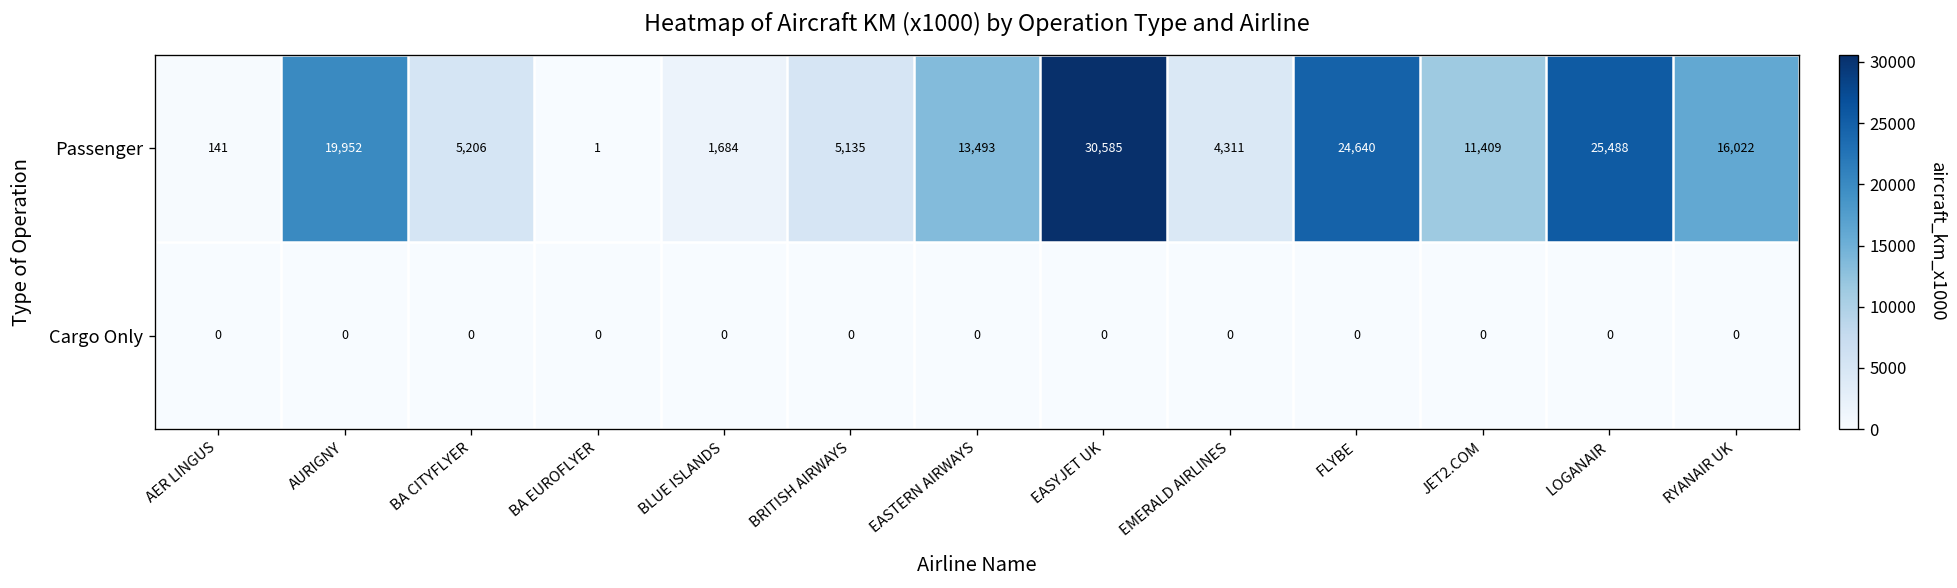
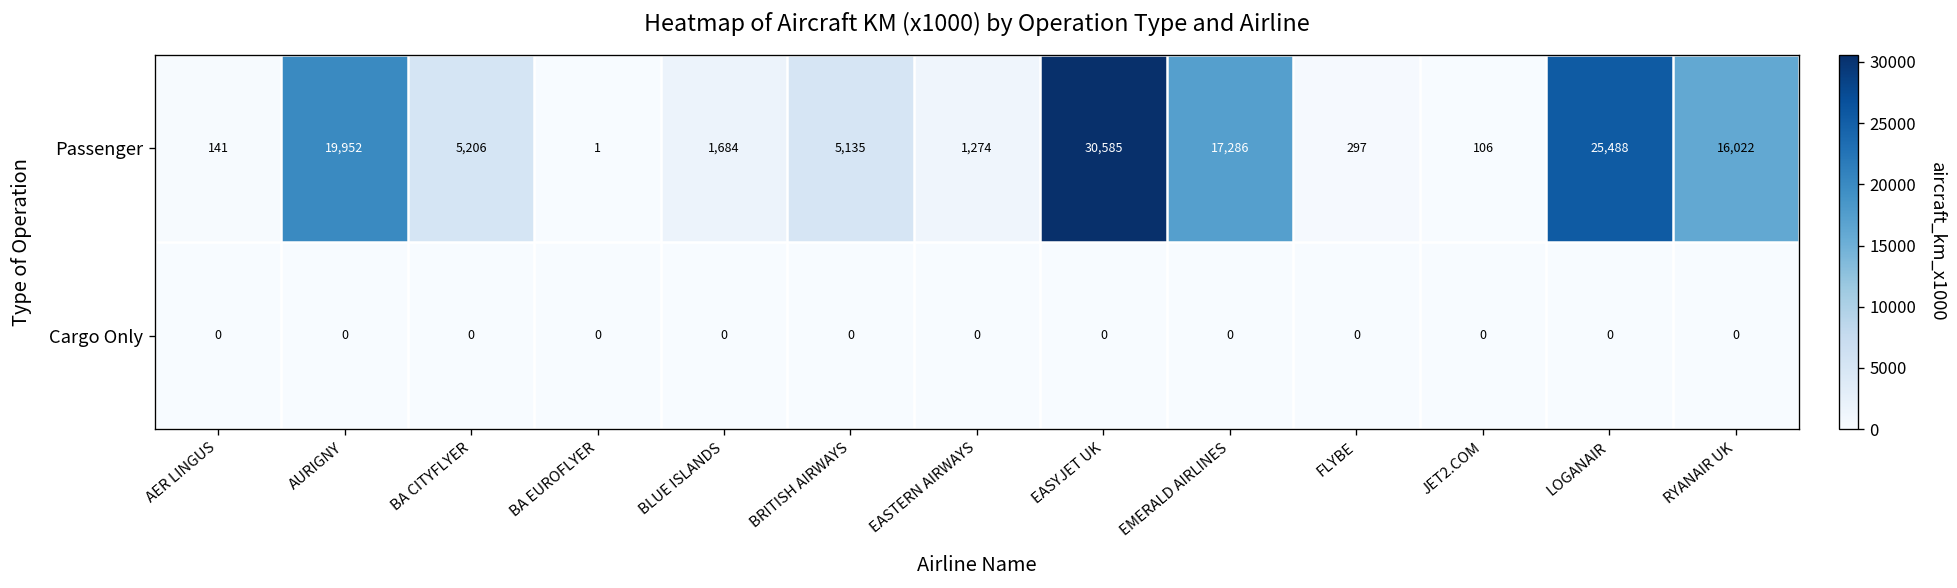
  {
    "Passenger": {
      "AER LINGUS": "141",
      "AURIGNY": "19,952",
      "BA CITYFLYER": "5,206",
      "BA EUROFLYER": "1",
      "BLUE ISLANDS": "1,684",
      "BRITISH AIRWAYS": "5,135",
-     "EASTERN AIRWAYS": "13,493",
+     "EASTERN AIRWAYS": "1,274",
      "EASYJET UK": "30,585",
-     "EMERALD AIRLINES": "4,311",
-     "FLYBE": "24,640",
-     "JET2.COM": "11,409",
+     "EMERALD AIRLINES": "17,286",
+     "FLYBE": "297",
+     "JET2.COM": "106",
      "LOGANAIR": "25,488",
      "RYANAIR UK": "16,022"
    },
    "Cargo Only": {
      "AER LINGUS": "0",
      "AURIGNY": "0",
      "BA CITYFLYER": "0",
      "BA EUROFLYER": "0",
      "BLUE ISLANDS": "0",
      "BRITISH AIRWAYS": "0",
      "EASTERN AIRWAYS": "0",
      "EASYJET UK": "0",
      "EMERALD AIRLINES": "0",
      "FLYBE": "0",
      "JET2.COM": "0",
      "LOGANAIR": "0",
      "RYANAIR UK": "0"
    }
  }
